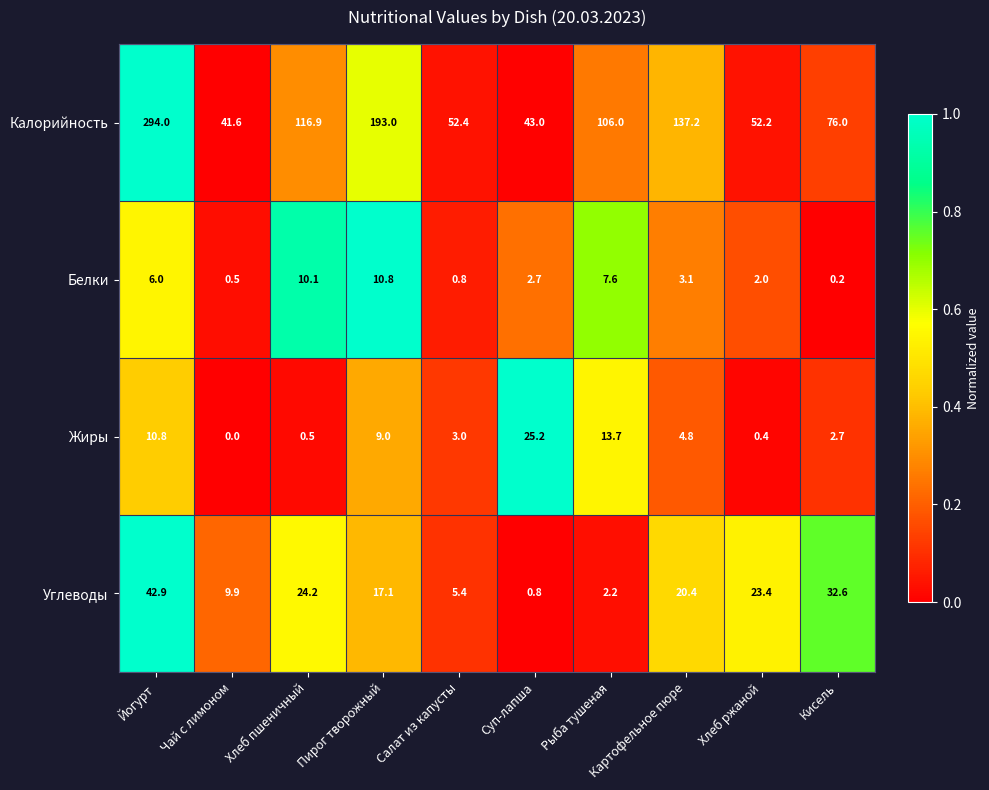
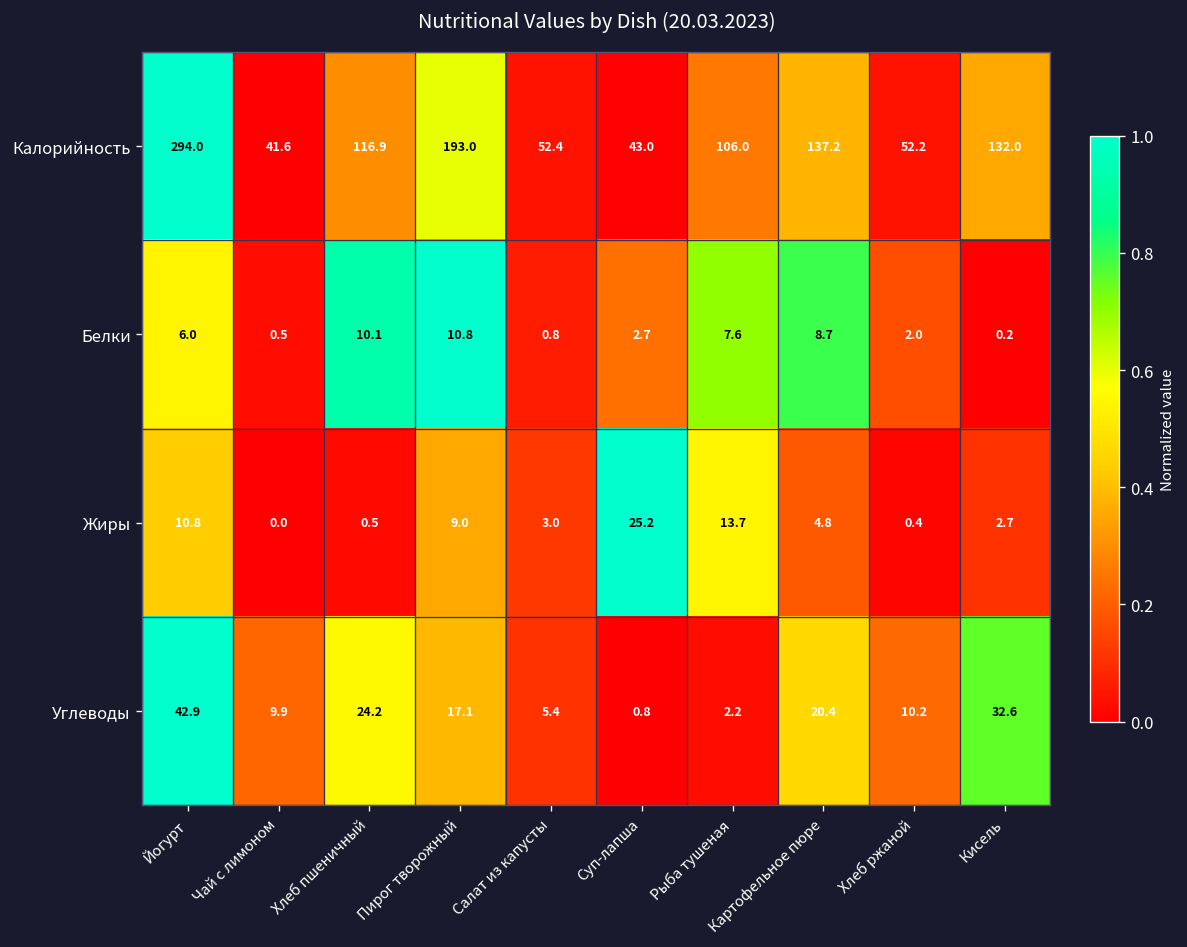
  {
    "Калорийность": {
      "Йогурт": 294.0,
      "Чай с лимоном": 41.6,
      "Хлеб пшеничный": 116.9,
      "Пирог творожный": 193.0,
      "Салат из капусты": 52.4,
      "Суп-лапша": 43.0,
      "Рыба тушеная": 106.0,
      "Картофельное пюре": 137.2,
      "Хлеб ржаной": 52.2,
-     "Кисель": 76.0
+     "Кисель": 132.0
    },
    "Белки": {
      "Йогурт": 6.0,
      "Чай с лимоном": 0.5,
      "Хлеб пшеничный": 10.1,
      "Пирог творожный": 10.8,
      "Салат из капусты": 0.8,
      "Суп-лапша": 2.7,
      "Рыба тушеная": 7.6,
-     "Картофельное пюре": 3.1,
+     "Картофельное пюре": 8.7,
      "Хлеб ржаной": 2.0,
      "Кисель": 0.2
    },
    "Жиры": {
      "Йогурт": 10.8,
      "Чай с лимоном": 0.0,
      "Хлеб пшеничный": 0.5,
      "Пирог творожный": 9.0,
      "Салат из капусты": 3.0,
      "Суп-лапша": 25.2,
      "Рыба тушеная": 13.7,
      "Картофельное пюре": 4.8,
      "Хлеб ржаной": 0.4,
      "Кисель": 2.7
    },
    "Углеводы": {
      "Йогурт": 42.9,
      "Чай с лимоном": 9.9,
      "Хлеб пшеничный": 24.2,
      "Пирог творожный": 17.1,
      "Салат из капусты": 5.4,
      "Суп-лапша": 0.8,
      "Рыба тушеная": 2.2,
      "Картофельное пюре": 20.4,
-     "Хлеб ржаной": 23.4,
+     "Хлеб ржаной": 10.2,
      "Кисель": 32.6
    }
  }
